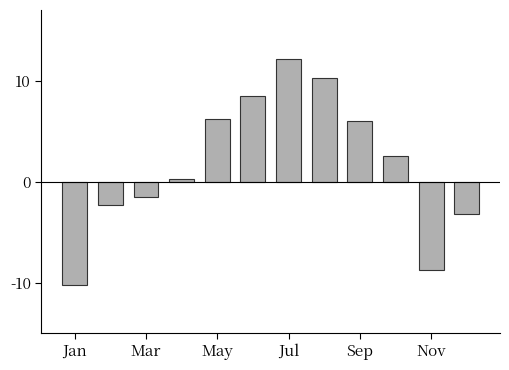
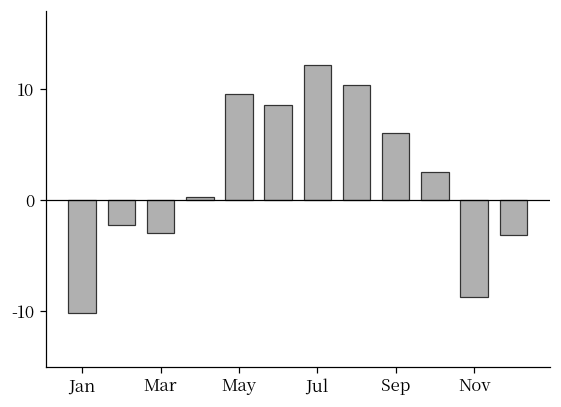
  {
    "Jan": -10.2,
-   "Mar": -1.5,
-   "May": 6.2,
+   "Mar": -3.0,
+   "May": 9.5,
    "Jul": 12.1,
    "Sep": 6.0,
    "Nov": -8.7
  }
